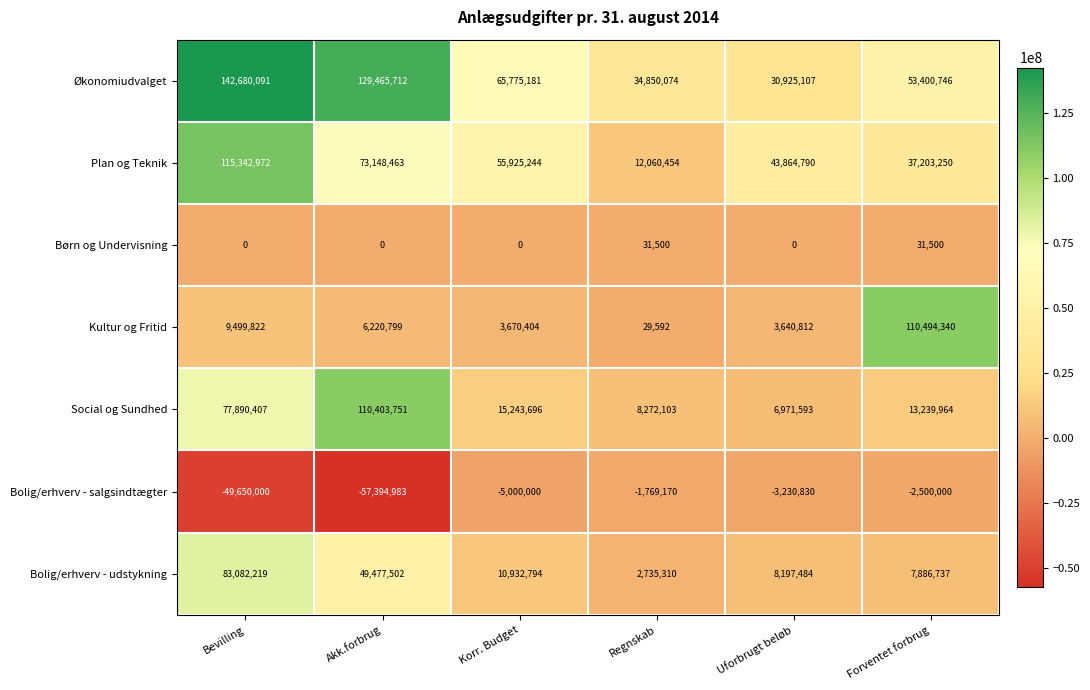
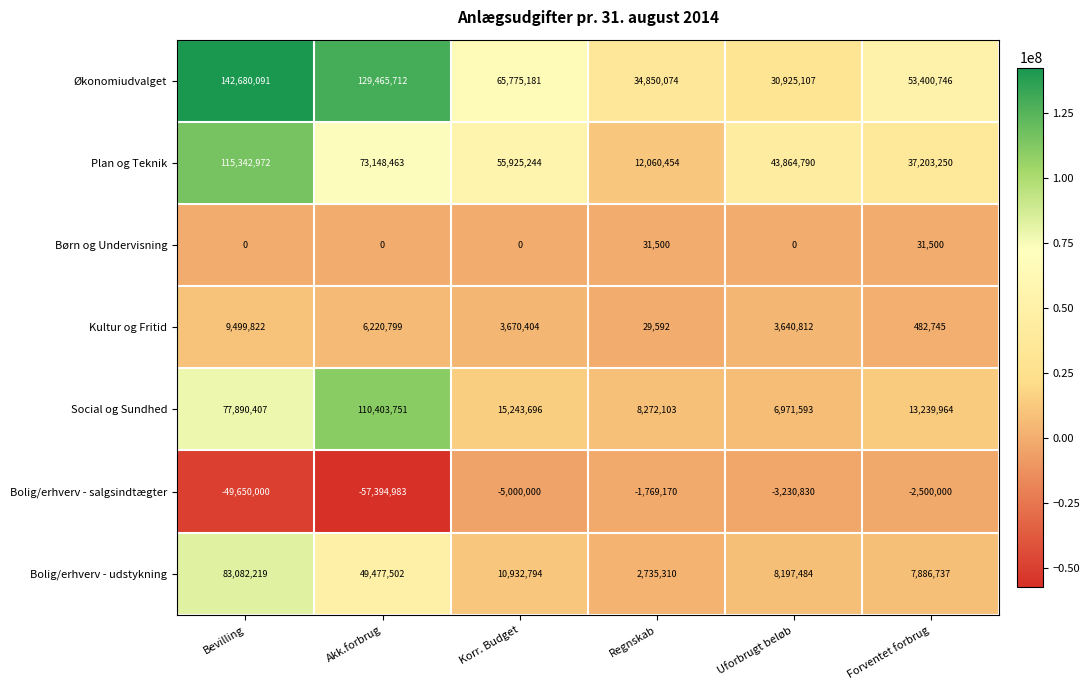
  {
    "Økonomiudvalget": {
      "Bevilling": "142,680,091",
      "Akk.forbrug": "129,465,712",
      "Korr. Budget": "65,775,181",
      "Regnskab": "34,850,074",
      "Uforbrugt beløb": "30,925,107",
      "Forventet forbrug": "53,400,746"
    },
    "Plan og Teknik": {
      "Bevilling": "115,342,972",
      "Akk.forbrug": "73,148,463",
      "Korr. Budget": "55,925,244",
      "Regnskab": "12,060,454",
      "Uforbrugt beløb": "43,864,790",
      "Forventet forbrug": "37,203,250"
    },
    "Børn og Undervisning": {
      "Bevilling": "0",
      "Akk.forbrug": "0",
      "Korr. Budget": "0",
      "Regnskab": "31,500",
      "Uforbrugt beløb": "0",
      "Forventet forbrug": "31,500"
    },
    "Kultur og Fritid": {
      "Bevilling": "9,499,822",
      "Akk.forbrug": "6,220,799",
      "Korr. Budget": "3,670,404",
      "Regnskab": "29,592",
      "Uforbrugt beløb": "3,640,812",
-     "Forventet forbrug": "110,494,340"
+     "Forventet forbrug": "482,745"
    },
    "Social og Sundhed": {
      "Bevilling": "77,890,407",
      "Akk.forbrug": "110,403,751",
      "Korr. Budget": "15,243,696",
      "Regnskab": "8,272,103",
      "Uforbrugt beløb": "6,971,593",
      "Forventet forbrug": "13,239,964"
    },
    "Bolig/erhverv - salgsindtægter": {
      "Bevilling": "-49,650,000",
      "Akk.forbrug": "-57,394,983",
      "Korr. Budget": "-5,000,000",
      "Regnskab": "-1,769,170",
      "Uforbrugt beløb": "-3,230,830",
      "Forventet forbrug": "-2,500,000"
    },
    "Bolig/erhverv - udstykning": {
      "Bevilling": "83,082,219",
      "Akk.forbrug": "49,477,502",
      "Korr. Budget": "10,932,794",
      "Regnskab": "2,735,310",
      "Uforbrugt beløb": "8,197,484",
      "Forventet forbrug": "7,886,737"
    }
  }
